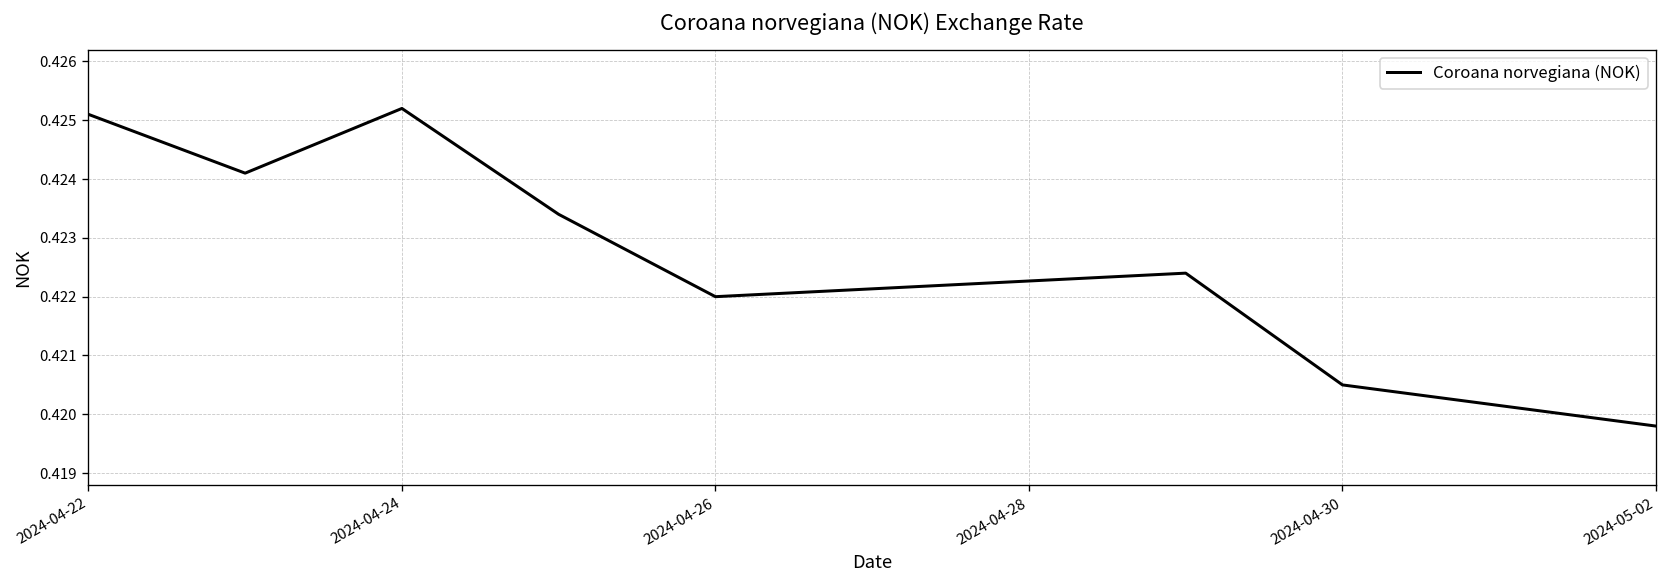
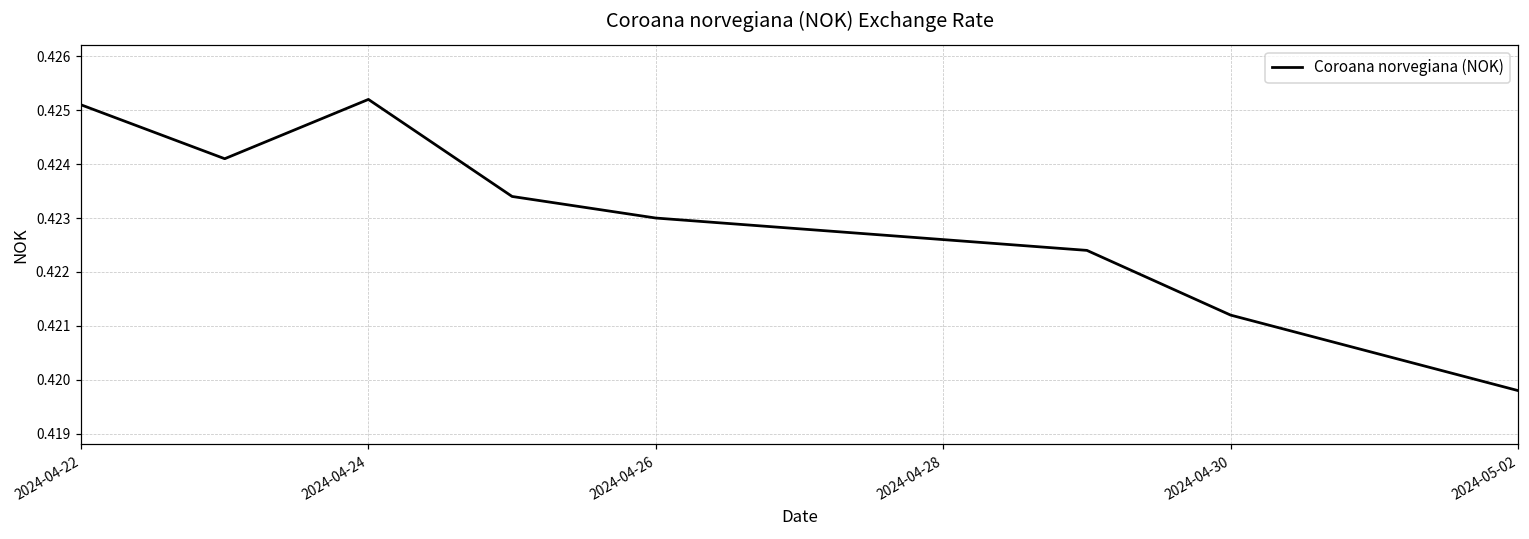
  {
    "2024-04-22": 0.4251,
    "2024-04-24": 0.4252,
-   "2024-04-26": 0.422,
-   "2024-04-30": 0.4205,
+   "2024-04-26": 0.423,
+   "2024-04-30": 0.4212,
    "2024-05-02": 0.4198
  }
